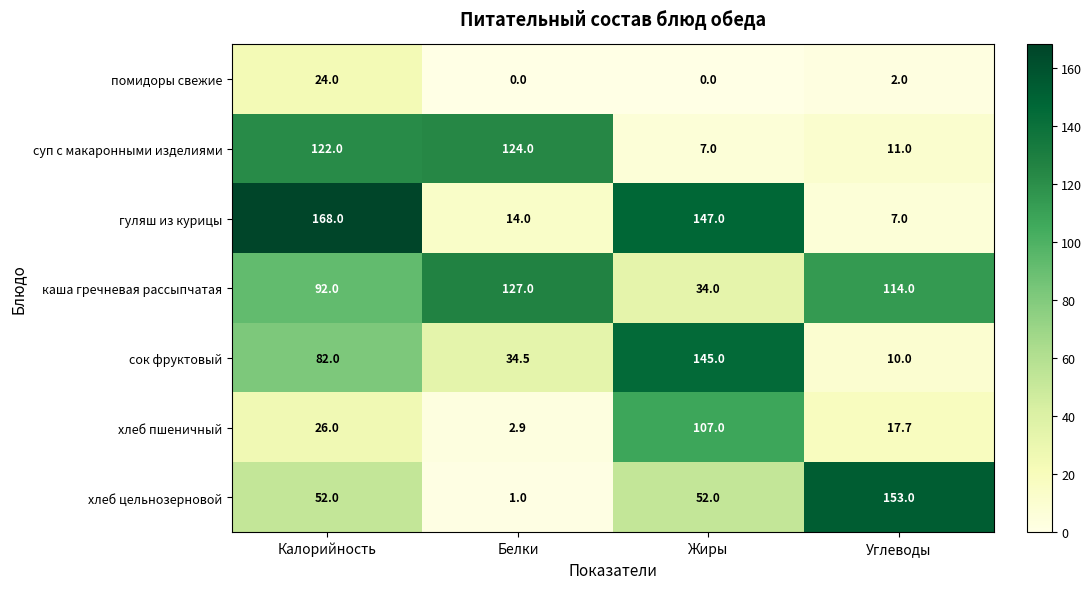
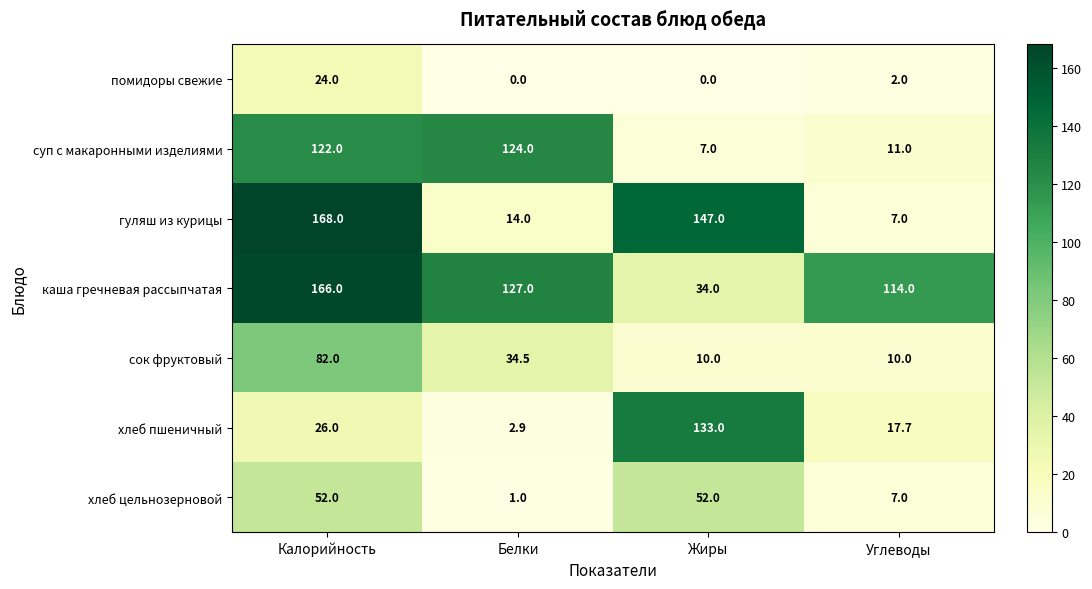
  {
    "помидоры свежие": {
      "Калорийность": 24.0,
      "Белки": 0.0,
      "Жиры": 0.0,
      "Углеводы": 2.0
    },
    "суп с макаронными изделиями": {
      "Калорийность": 122.0,
      "Белки": 124.0,
      "Жиры": 7.0,
      "Углеводы": 11.0
    },
    "гуляш из курицы": {
      "Калорийность": 168.0,
      "Белки": 14.0,
      "Жиры": 147.0,
      "Углеводы": 7.0
    },
    "каша гречневая рассыпчатая": {
-     "Калорийность": 92.0,
+     "Калорийность": 166.0,
      "Белки": 127.0,
      "Жиры": 34.0,
      "Углеводы": 114.0
    },
    "сок фруктовый": {
      "Калорийность": 82.0,
      "Белки": 34.5,
-     "Жиры": 145.0,
+     "Жиры": 10.0,
      "Углеводы": 10.0
    },
    "хлеб пшеничный": {
      "Калорийность": 26.0,
      "Белки": 2.9,
-     "Жиры": 107.0,
+     "Жиры": 133.0,
      "Углеводы": 17.7
    },
    "хлеб цельнозерновой": {
      "Калорийность": 52.0,
      "Белки": 1.0,
      "Жиры": 52.0,
-     "Углеводы": 153.0
+     "Углеводы": 7.0
    }
  }
